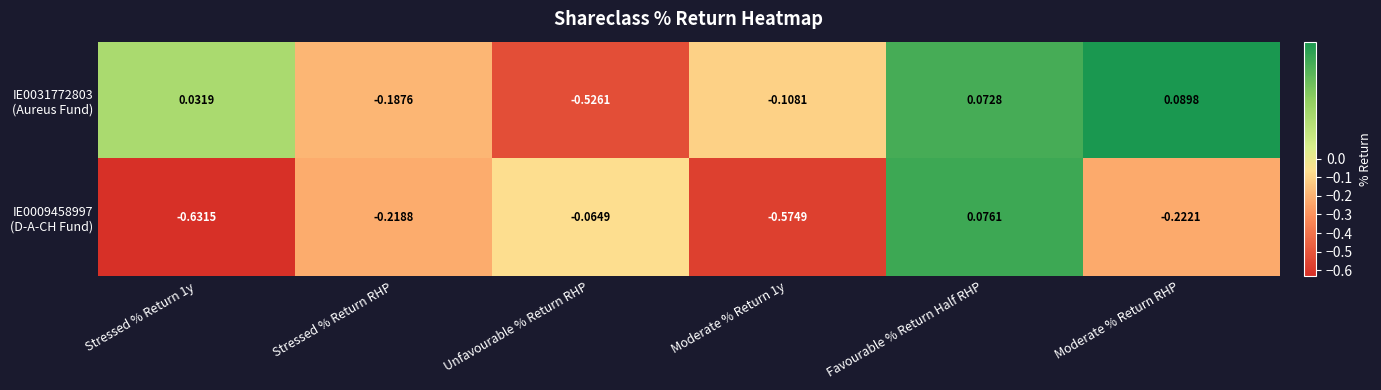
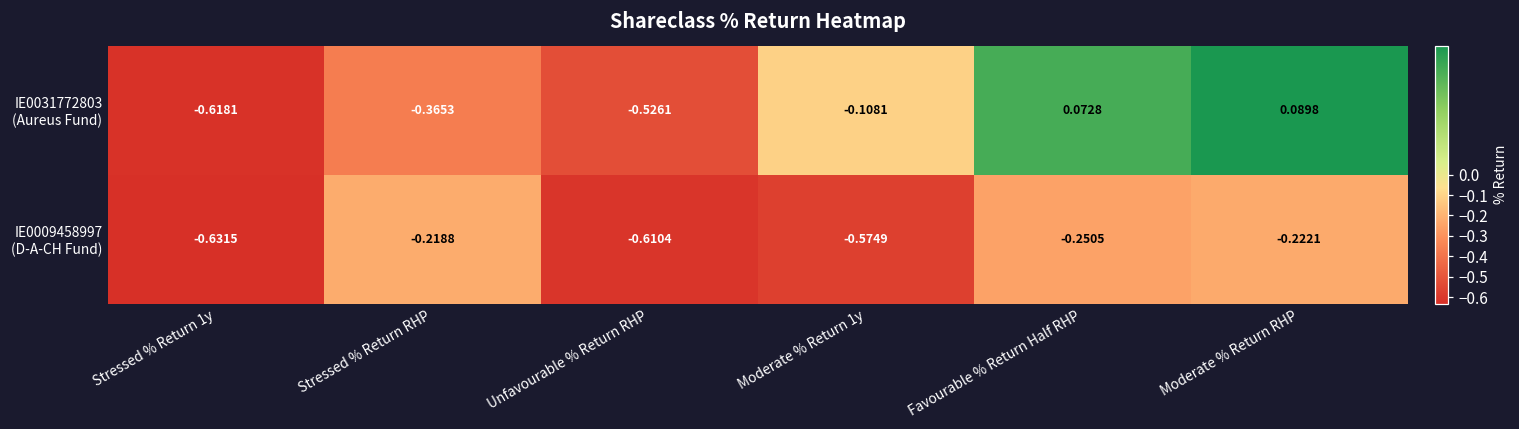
  {
    "IE0031772803 (Aureus Fund)": {
-     "Stressed % Return 1y": 0.0319,
-     "Stressed % Return RHP": -0.1876,
+     "Stressed % Return 1y": -0.6181,
+     "Stressed % Return RHP": -0.3653,
      "Unfavourable % Return RHP": -0.5261,
      "Moderate % Return 1y": -0.1081,
      "Favourable % Return Half RHP": 0.0728,
      "Moderate % Return RHP": 0.0898
    },
    "IE0009458997 (D-A-CH Fund)": {
      "Stressed % Return 1y": -0.6315,
      "Stressed % Return RHP": -0.2188,
-     "Unfavourable % Return RHP": -0.0649,
+     "Unfavourable % Return RHP": -0.6104,
      "Moderate % Return 1y": -0.5749,
-     "Favourable % Return Half RHP": 0.0761,
+     "Favourable % Return Half RHP": -0.2505,
      "Moderate % Return RHP": -0.2221
    }
  }
